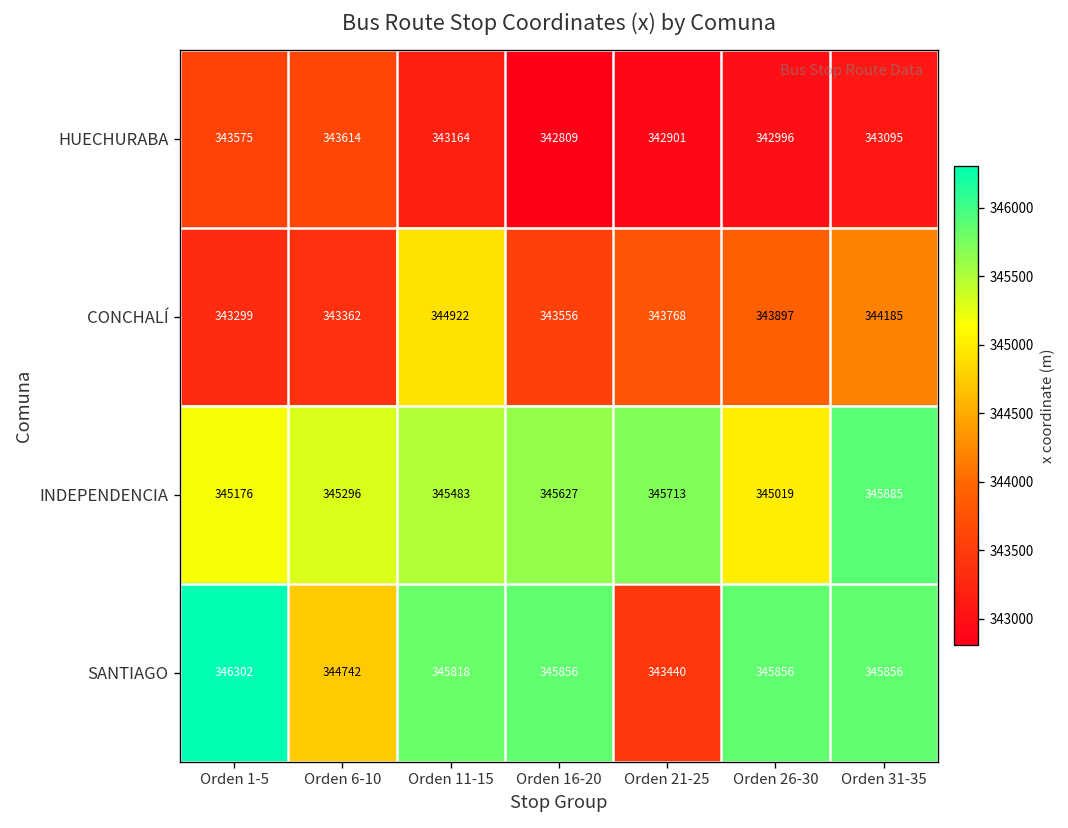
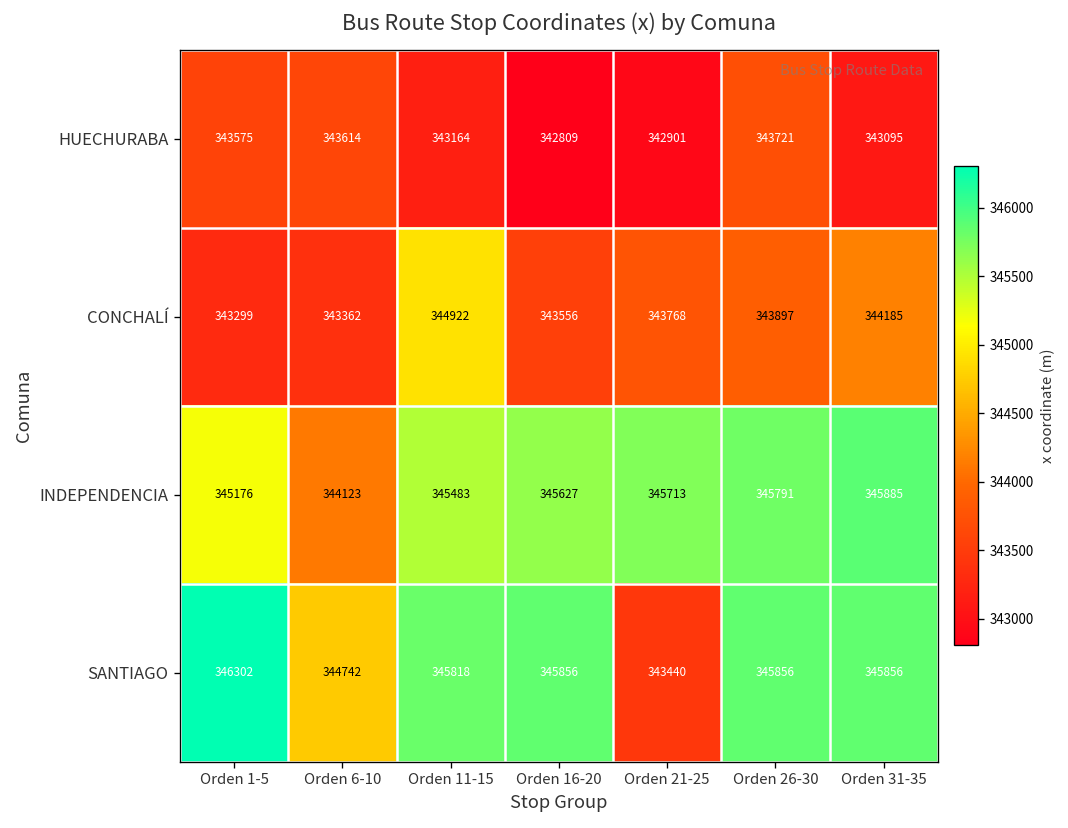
  {
    "HUECHURABA": {
      "Orden 1-5": 343575,
      "Orden 6-10": 343614,
      "Orden 11-15": 343164,
      "Orden 16-20": 342809,
      "Orden 21-25": 342901,
-     "Orden 26-30": 342996
+     "Orden 26-30": 343721
    },
    "CONCHALÍ": {
      "Orden 1-5": 343299,
      "Orden 6-10": 343362,
      "Orden 11-15": 344922,
      "Orden 16-20": 343556,
      "Orden 21-25": 343768,
      "Orden 26-30": 343897,
      "Orden 31-35": 344185
    },
    "INDEPENDENCIA": {
      "Orden 1-5": 345176,
-     "Orden 6-10": 345296,
+     "Orden 6-10": 344123,
      "Orden 11-15": 345483,
      "Orden 16-20": 345627,
      "Orden 21-25": 345713,
-     "Orden 26-30": 345019,
+     "Orden 26-30": 345791,
      "Orden 31-35": 345885
    },
    "SANTIAGO": {
      "Orden 1-5": 346302,
      "Orden 6-10": 344742,
      "Orden 11-15": 345818,
      "Orden 16-20": 345856,
      "Orden 21-25": 343440,
      "Orden 26-30": 345856,
      "Orden 31-35": 345856
    }
  }
